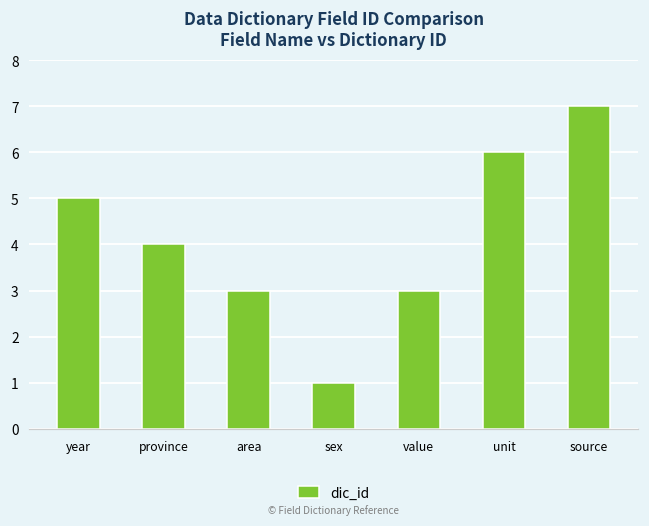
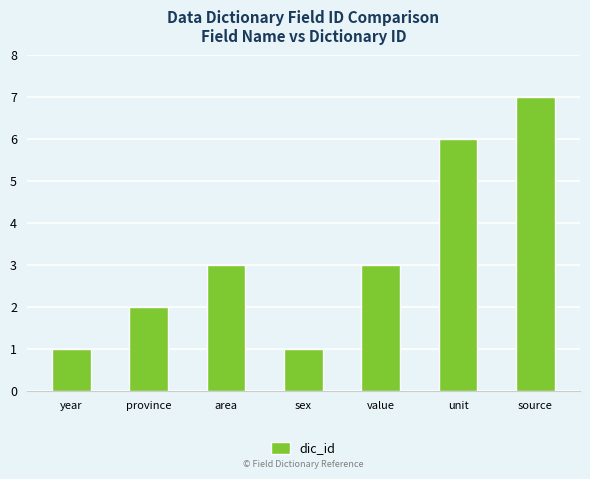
  {
-   "year": 5,
-   "province": 4,
+   "year": 1,
+   "province": 2,
    "area": 3,
    "sex": 1,
    "value": 3,
    "unit": 6,
    "source": 7
  }
